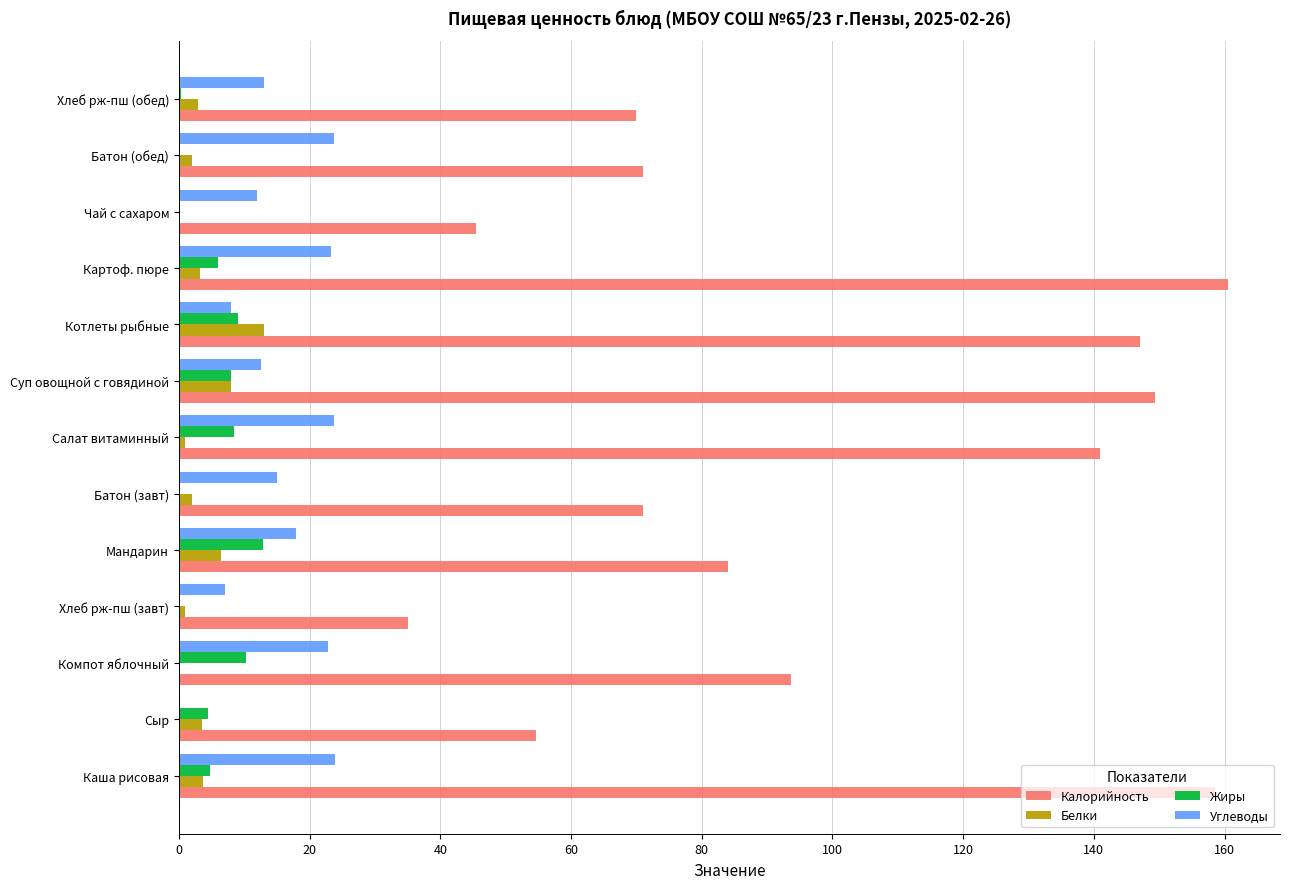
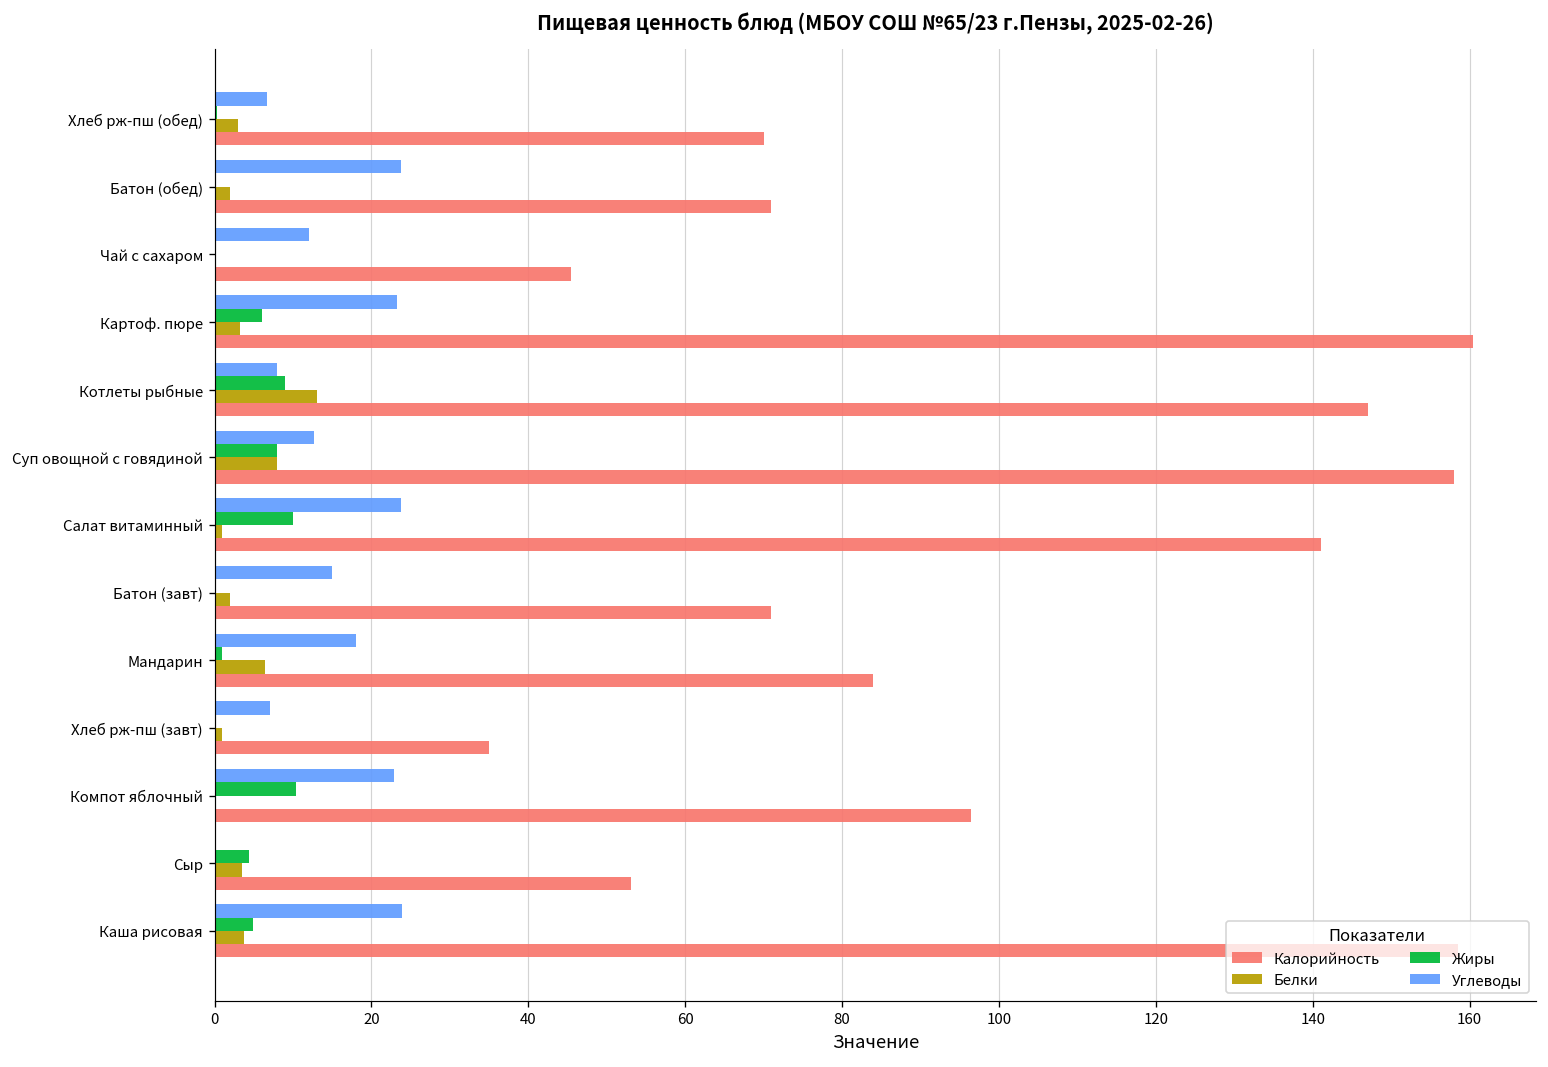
  {
    "Калорийность": {
      "Хлеб рж-пш (обед)": 70,
      "Батон (обед)": 71,
      "Чай с сахаром": 46,
      "Картоф. пюре": 160,
      "Котлеты рыбные": 147,
-     "Суп овощной с говядиной": 149,
+     "Суп овощной с говядиной": 158,
      "Салат витаминный": 141,
      "Батон (завт)": 71,
      "Мандарин": 84,
      "Хлеб рж-пш (завт)": 35,
-     "Компот яблочный": 94,
-     "Сыр": 55
+     "Компот яблочный": 96,
+     "Сыр": 53
    },
    "Белки": {
      "Хлеб рж-пш (обед)": 3,
      "Батон (обед)": 2,
      "Чай с сахаром": 0,
      "Картоф. пюре": 3,
      "Котлеты рыбные": 13,
      "Суп овощной с говядиной": 8,
      "Салат витаминный": 1,
      "Батон (завт)": 2,
      "Мандарин": 6,
      "Хлеб рж-пш (завт)": 1,
      "Сыр": 3,
      "Каша рисовая": 4
    },
    "Жиры": {
      "Батон (обед)": 0,
      "Чай с сахаром": 0,
      "Картоф. пюре": 6,
      "Котлеты рыбные": 9,
      "Суп овощной с говядиной": 8,
-     "Салат витаминный": 9,
+     "Салат витаминный": 10,
      "Батон (завт)": 0,
-     "Мандарин": 13,
+     "Мандарин": 1,
      "Хлеб рж-пш (завт)": 0,
      "Компот яблочный": 10,
      "Сыр": 4,
      "Каша рисовая": 5
    },
    "Углеводы": {
-     "Хлеб рж-пш (обед)": 13,
+     "Хлеб рж-пш (обед)": 7,
      "Батон (обед)": 24,
      "Чай с сахаром": 12,
      "Картоф. пюре": 23,
      "Котлеты рыбные": 8,
      "Суп овощной с говядиной": 13,
      "Салат витаминный": 24,
      "Батон (завт)": 15,
      "Мандарин": 18,
      "Хлеб рж-пш (завт)": 7,
      "Компот яблочный": 23,
      "Сыр": 0,
      "Каша рисовая": 24
    }
  }
